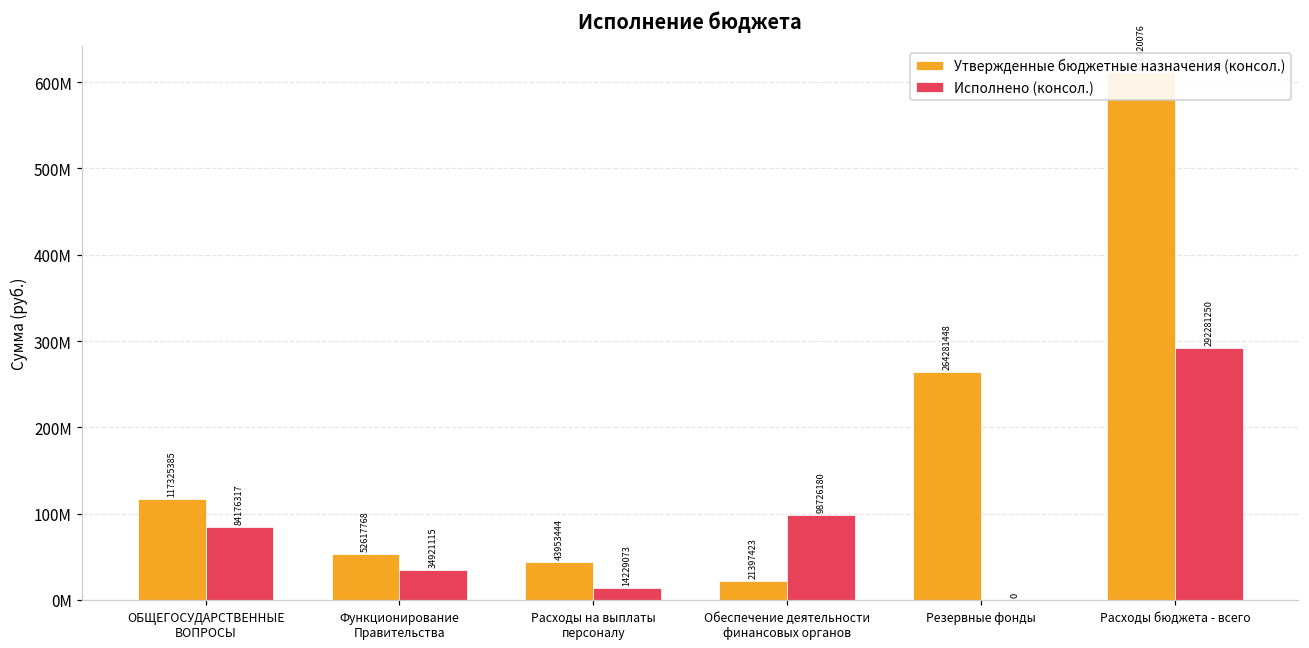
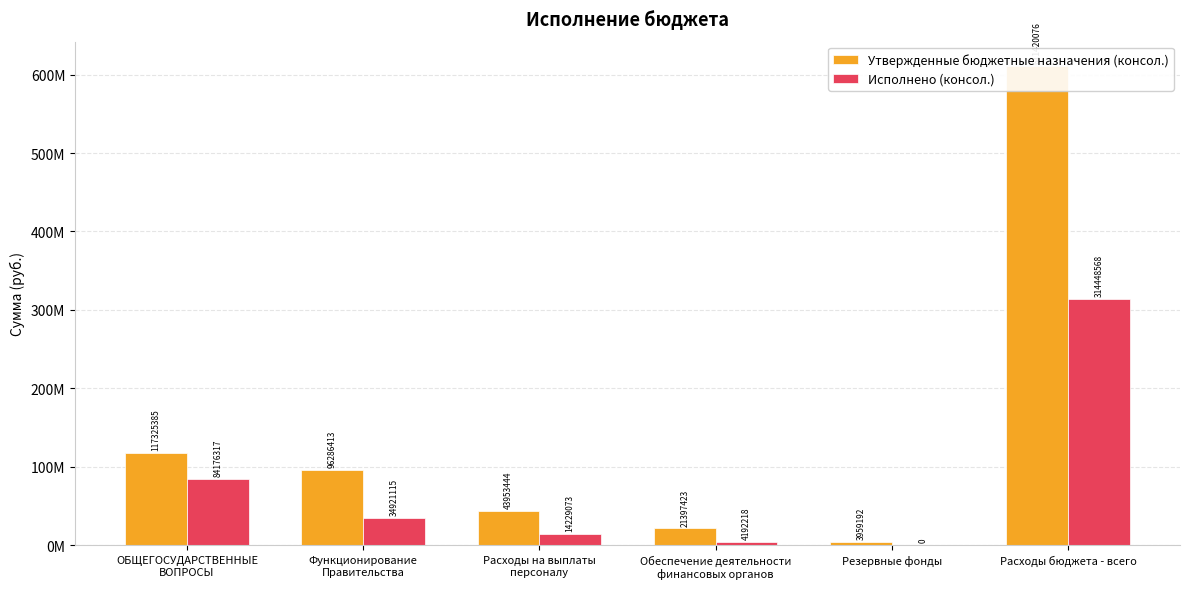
  {
    "Утвержденные бюджетные назначения (консол.)": {
      "ОБЩЕГОСУДАРСТВЕННЫЕ ВОПРОСЫ": 117325385,
-     "Функционирование Правительства": 52617768,
+     "Функционирование Правительства": 96286413,
      "Расходы на выплаты персоналу": 43953444,
      "Обеспечение деятельности финансовых органов": 21397423,
-     "Резервные фонды": 264281448
+     "Резервные фонды": 3959192
    },
    "Исполнено (консол.)": {
      "ОБЩЕГОСУДАРСТВЕННЫЕ ВОПРОСЫ": 84176317,
      "Функционирование Правительства": 34921115,
      "Расходы на выплаты персоналу": 14229073,
-     "Обеспечение деятельности финансовых органов": 98726180,
+     "Обеспечение деятельности финансовых органов": 4192218,
      "Резервные фонды": 0,
-     "Расходы бюджета - всего": 292281250
+     "Расходы бюджета - всего": 314448568
    }
  }
